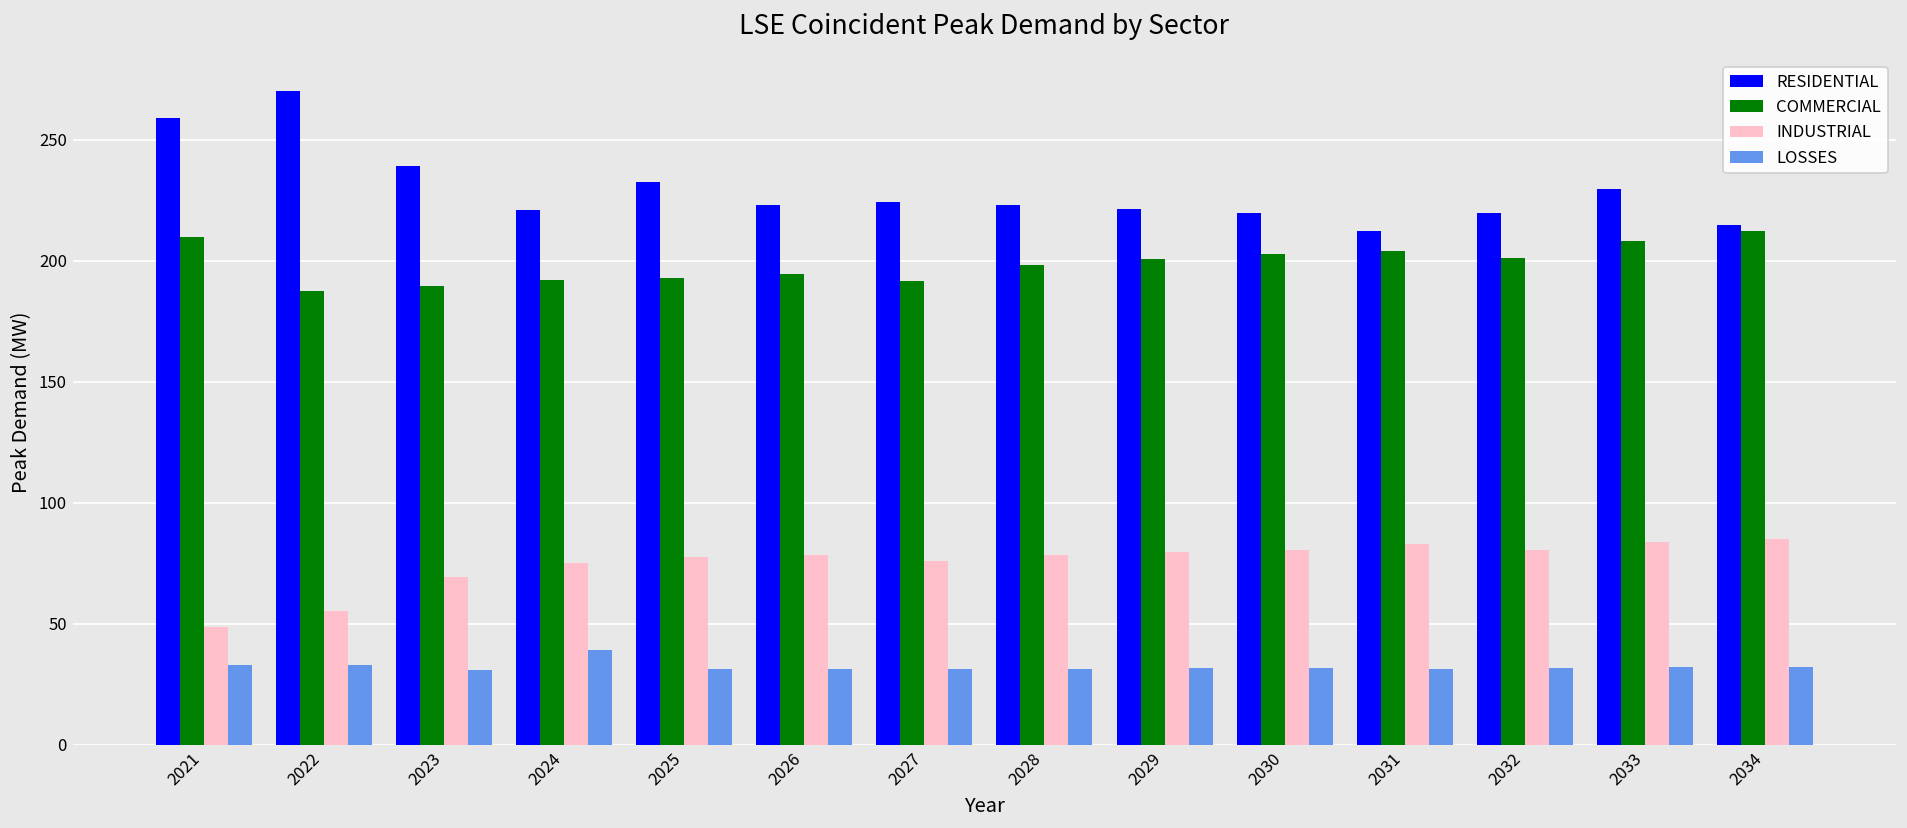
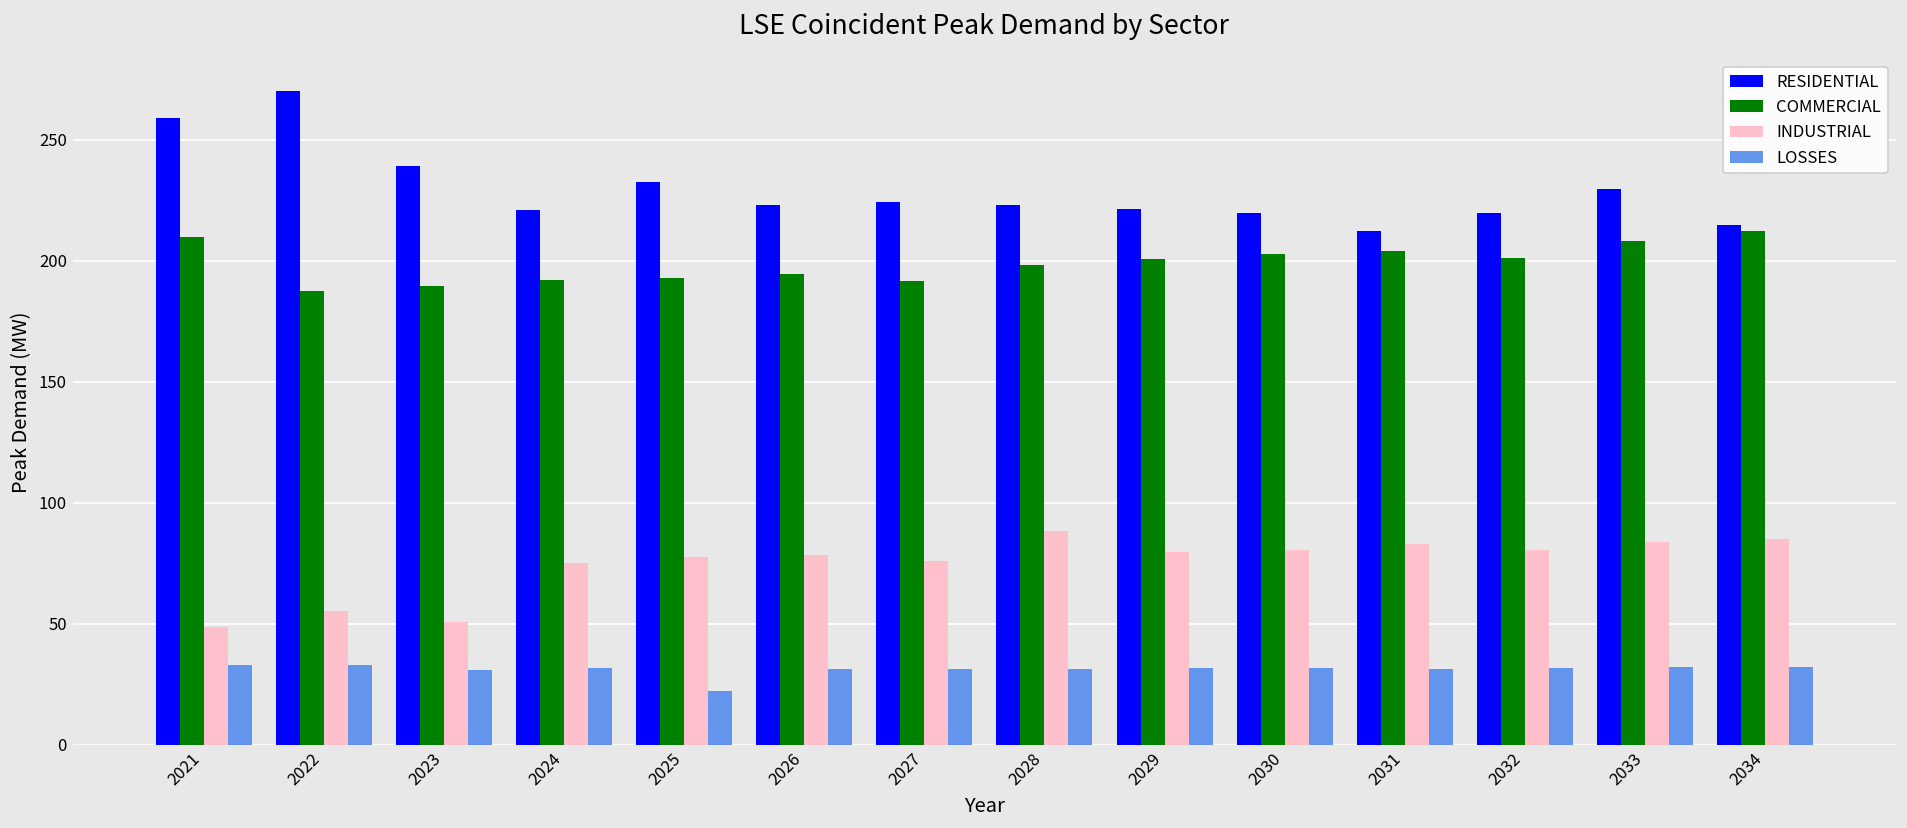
  {
    "RESIDENTIAL": {
      "2021": 259,
      "2022": 270,
      "2023": 239,
      "2024": 221,
      "2025": 233,
      "2026": 223,
      "2027": 224,
      "2028": 223,
      "2029": 221,
      "2030": 220,
      "2031": 212,
      "2032": 220,
      "2033": 230,
      "2034": 215
    },
    "COMMERCIAL": {
      "2021": 210,
      "2022": 187,
      "2023": 189,
      "2024": 192,
      "2025": 193,
      "2026": 194,
      "2027": 192,
      "2028": 198,
      "2029": 201,
      "2030": 203,
      "2031": 204,
      "2032": 201,
      "2033": 208,
      "2034": 212
    },
    "INDUSTRIAL": {
      "2021": 48,
      "2022": 55,
-     "2023": 69,
+     "2023": 51,
      "2024": 75,
      "2025": 77,
      "2026": 78,
      "2027": 76,
-     "2028": 78,
+     "2028": 88,
      "2029": 79,
      "2030": 80,
      "2031": 83,
      "2032": 80,
      "2033": 84,
      "2034": 85
    },
    "LOSSES": {
      "2021": 33,
      "2022": 33,
      "2023": 31,
-     "2024": 39,
-     "2025": 31,
+     "2024": 32,
+     "2025": 22,
      "2026": 31,
      "2027": 31,
      "2028": 32,
      "2029": 32,
      "2030": 32,
      "2031": 31,
      "2032": 32,
      "2033": 32,
      "2034": 32
    }
  }
